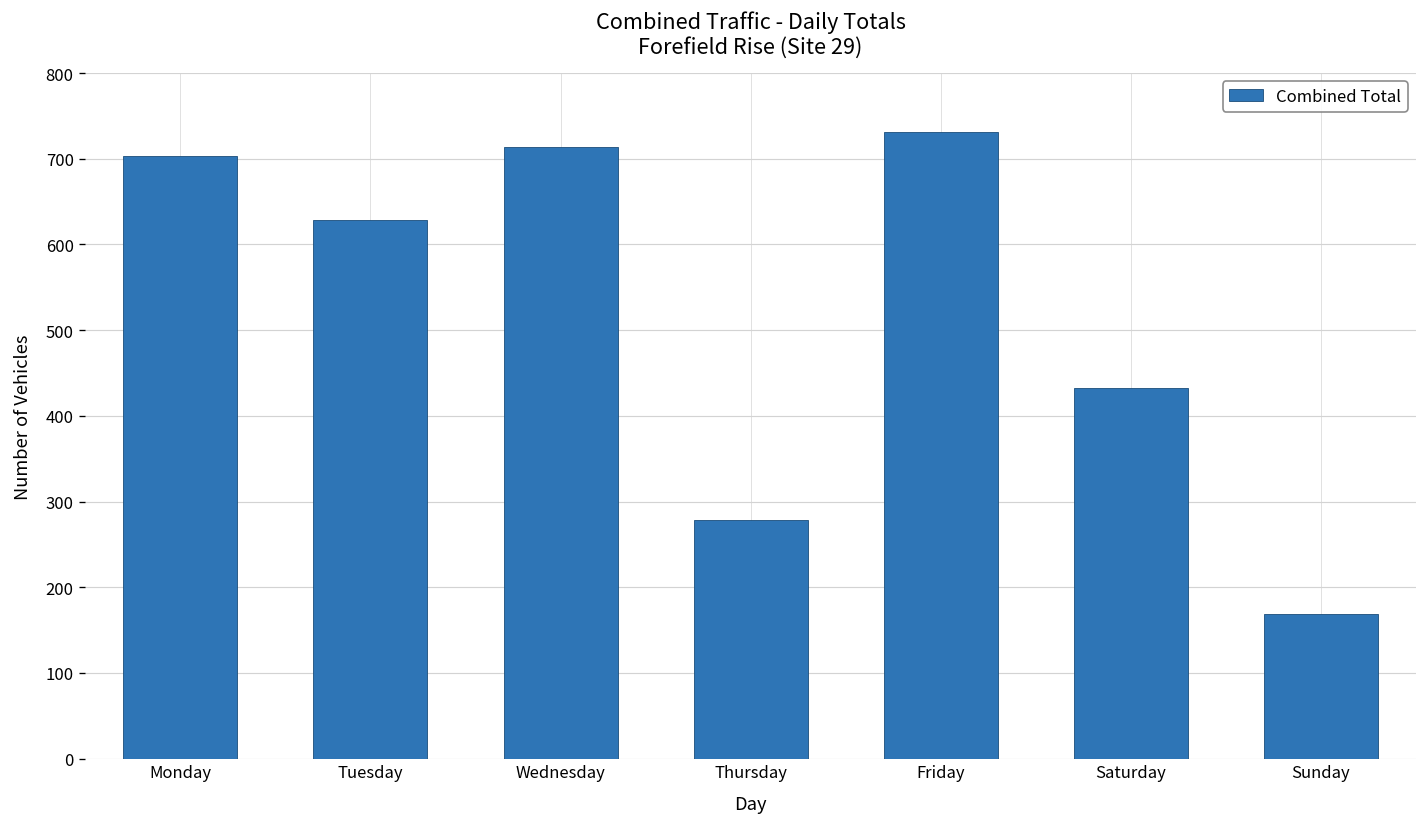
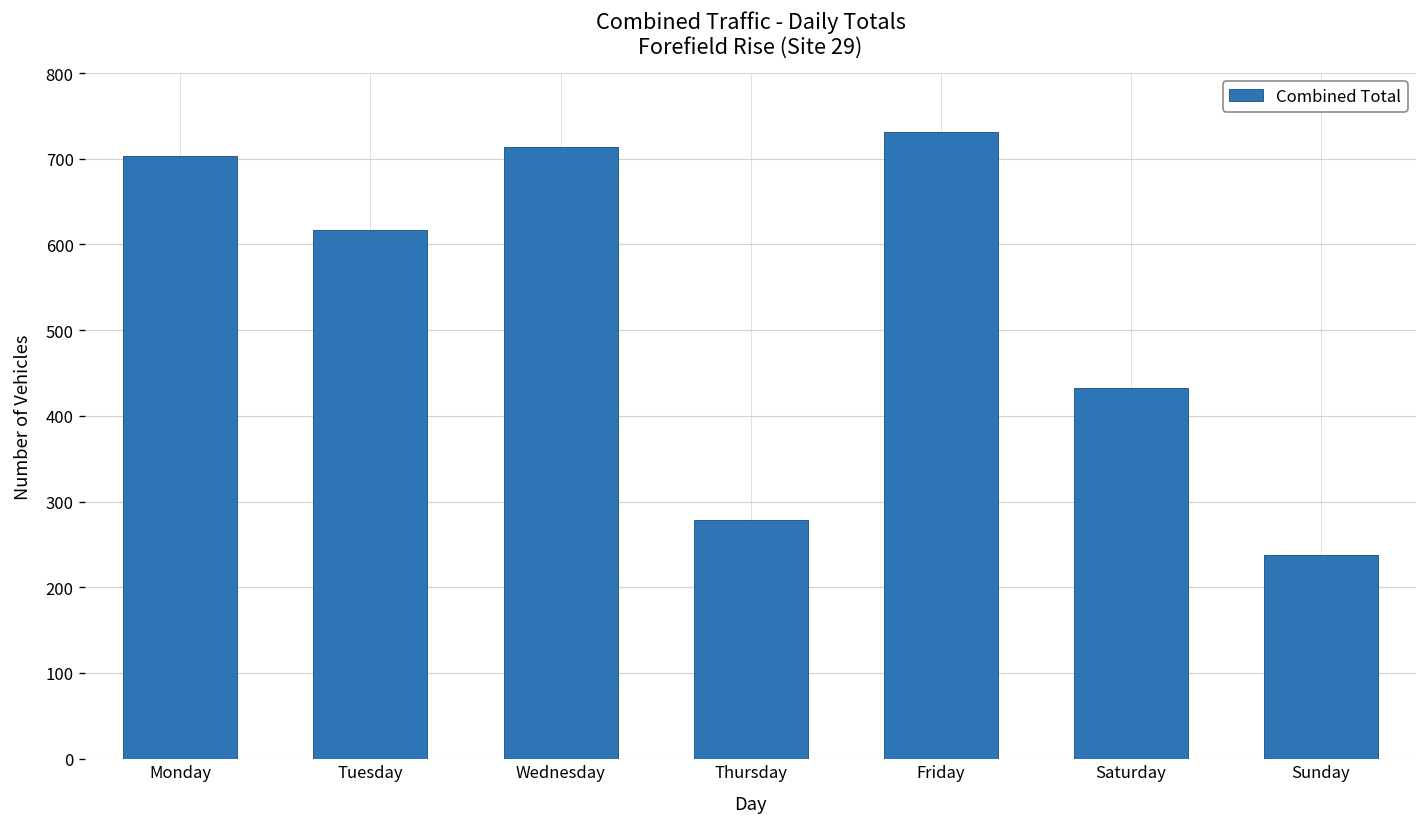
  {
    "Monday": 700,
-   "Tuesday": 630,
+   "Tuesday": 620,
    "Wednesday": 710,
    "Thursday": 280,
    "Friday": 730,
    "Saturday": 430,
-   "Sunday": 170
+   "Sunday": 240
  }
